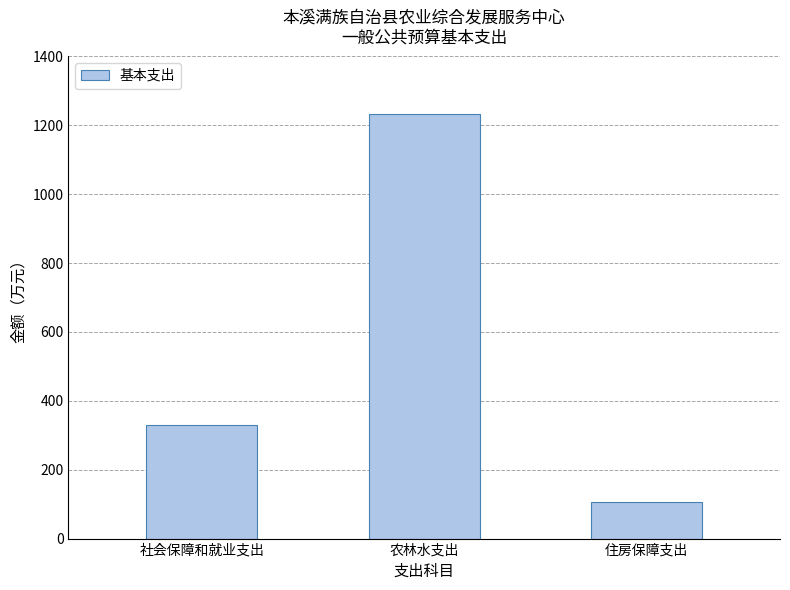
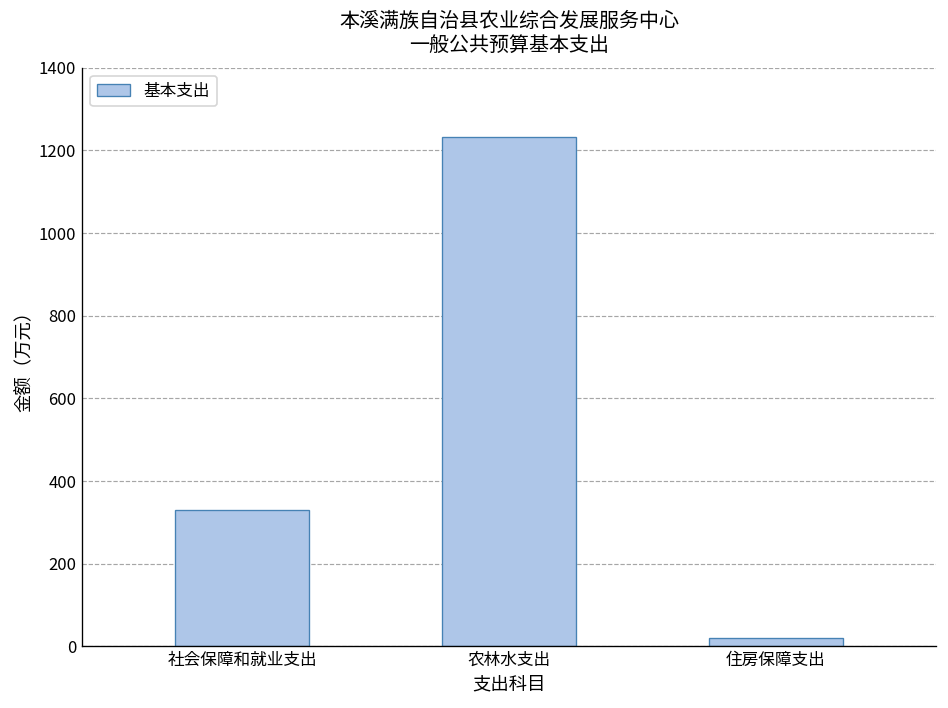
  {
    "社会保障和就业支出": 330,
    "农林水支出": 1230,
-   "住房保障支出": 110
+   "住房保障支出": 20
  }
